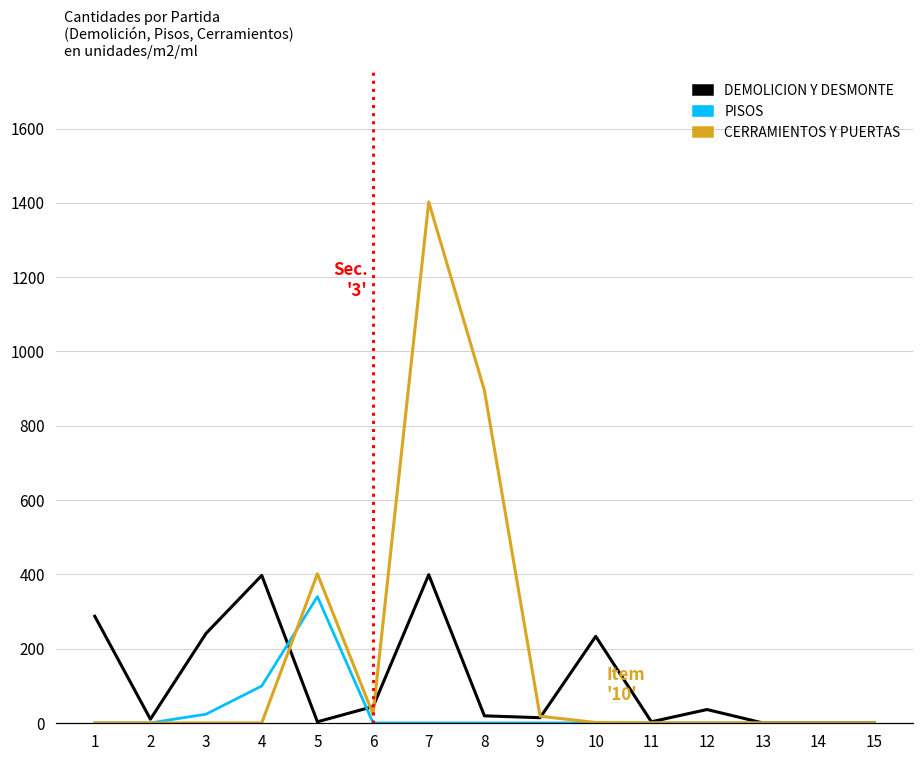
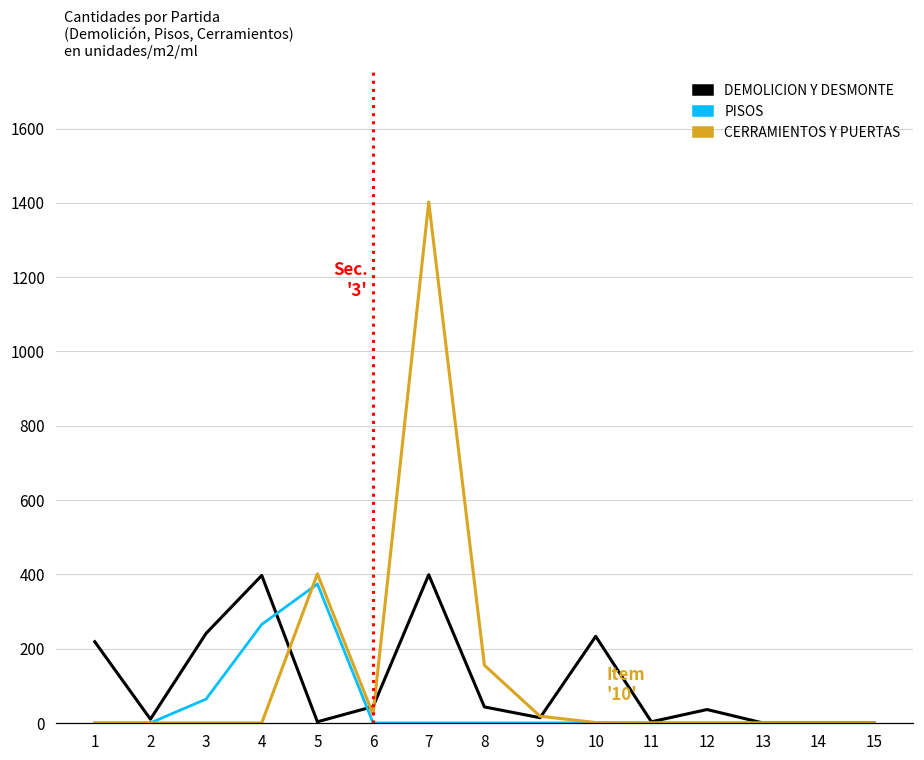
  {
    "DEMOLICION Y DESMONTE": {
-     "1": 290,
+     "1": 220,
      "2": 10,
      "3": 240,
      "4": 400,
      "5": 0,
      "6": 40,
      "7": 400,
-     "8": 20,
+     "8": 40,
      "10": 230,
      "12": 40
    },
    "PISOS": {
-     "3": 20,
-     "4": 100,
-     "5": 340,
+     "3": 60,
+     "4": 270,
+     "5": 370,
      "6": 0,
      "7": 0,
      "8": 0,
      "9": 0
    },
    "CERRAMIENTOS Y PUERTAS": {
      "3": 0,
      "4": 0,
      "5": 400,
      "6": 20,
      "7": 1400,
-     "8": 900
+     "8": 160
    }
  }
